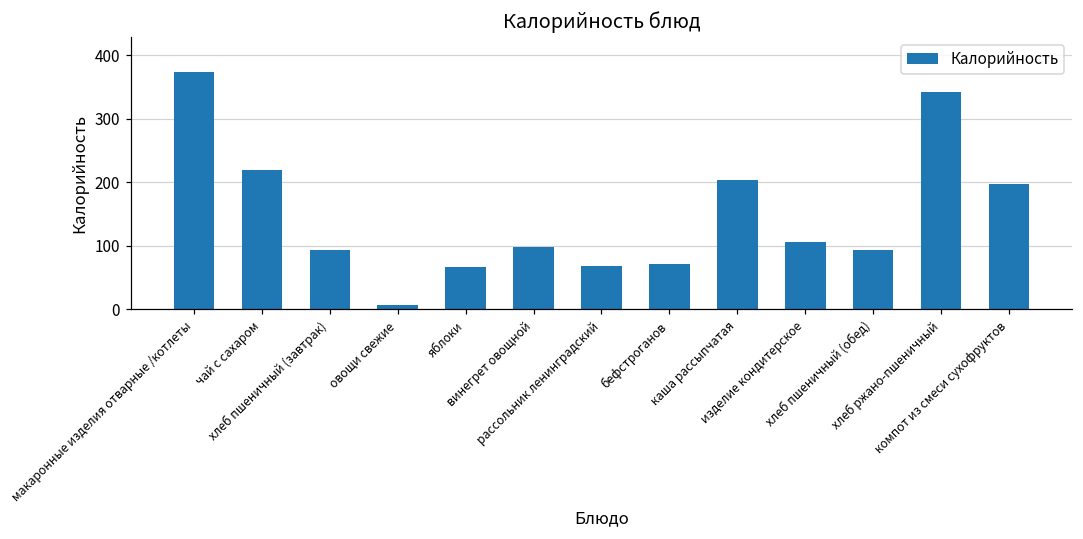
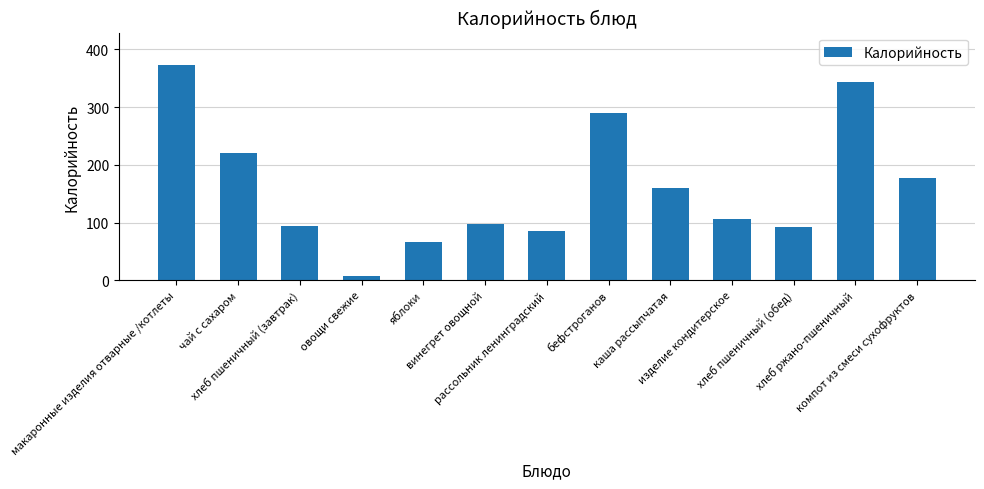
  {
    "макаронные изделия отварные /котлеты": 370,
    "чай с сахаром": 220,
    "хлеб пшеничный (завтрак)": 90,
    "овощи свежие": 10,
    "яблоки": 70,
    "винегрет овощной": 100,
-   "рассольник ленинградский": 70,
-   "бефстроганов": 70,
-   "каша рассыпчатая": 200,
+   "рассольник ленинградский": 90,
+   "бефстроганов": 290,
+   "каша рассыпчатая": 160,
    "изделие кондитерское": 110,
    "хлеб пшеничный (обед)": 90,
    "хлеб ржано-пшеничный": 340,
-   "компот из смеси сухофруктов": 200
+   "компот из смеси сухофруктов": 180
  }
